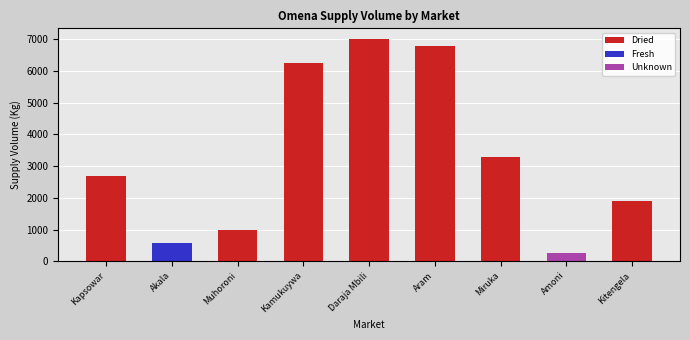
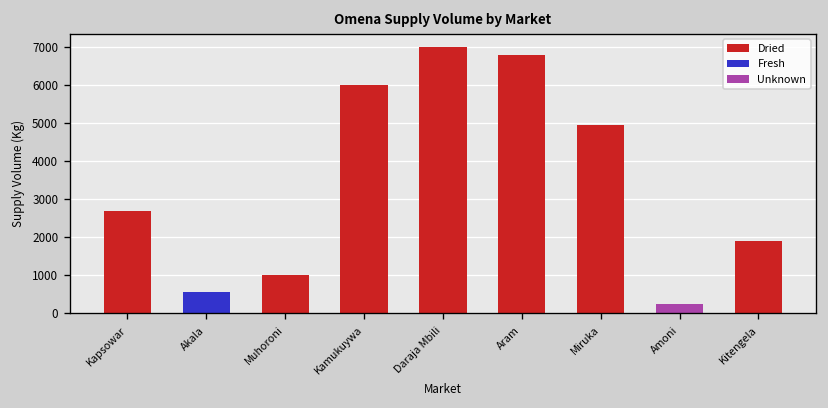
  {
    "Dried": {
      "Kapsowar": 2700,
      "Akala": 0,
      "Muhoroni": 1000,
-     "Kamukuywa": 6300,
+     "Kamukuywa": 6000,
      "Daraja Mbili": 7000,
      "Aram": 6800,
-     "Miruka": 3300,
+     "Miruka": 5000,
      "Amoni": 0,
      "Kitengela": 1900
    },
    "Fresh": {
      "Kapsowar": 0,
      "Akala": 600,
      "Muhoroni": 0,
      "Kamukuywa": 0,
      "Daraja Mbili": 0,
      "Aram": 0,
      "Miruka": 0,
      "Amoni": 0,
      "Kitengela": 0
    },
    "Unknown": {
      "Kapsowar": 0,
      "Akala": 0,
      "Muhoroni": 0,
      "Kamukuywa": 0,
      "Daraja Mbili": 0,
      "Aram": 0,
      "Miruka": 0,
      "Amoni": 300,
      "Kitengela": 0
    }
  }
